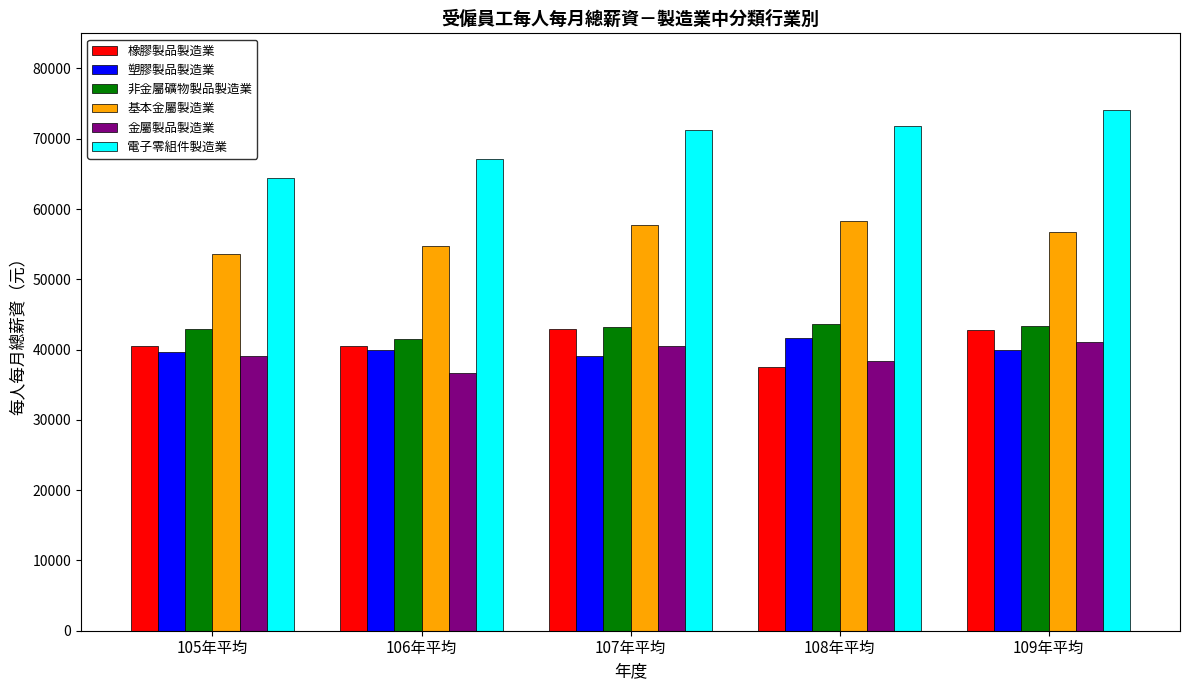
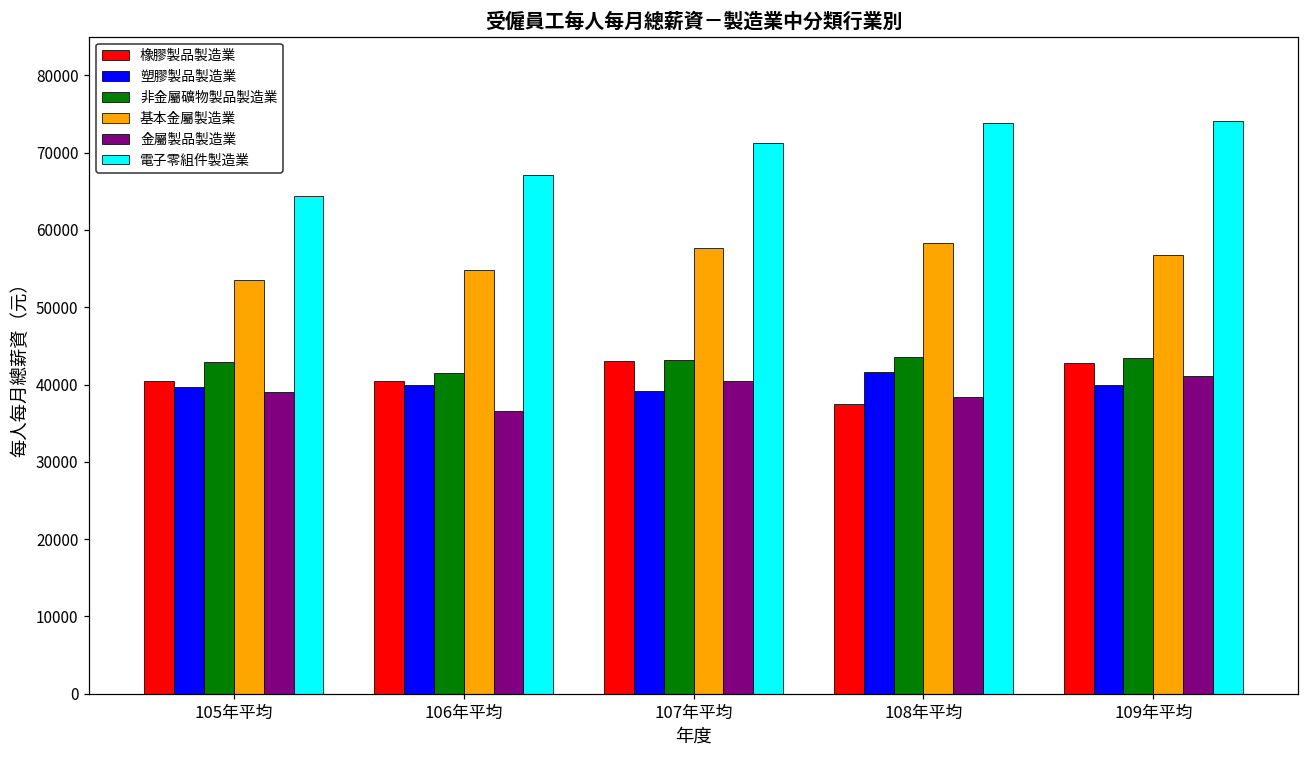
  {
    "橡膠製品製造業": {
      "105年平均": 41000,
      "106年平均": 40000,
      "107年平均": 43000,
      "108年平均": 37000,
      "109年平均": 43000
    },
    "塑膠製品製造業": {
      "105年平均": 40000,
      "106年平均": 40000,
      "107年平均": 39000,
      "108年平均": 42000,
      "109年平均": 40000
    },
    "非金屬礦物製品製造業": {
      "105年平均": 43000,
      "106年平均": 42000,
      "107年平均": 43000,
      "108年平均": 44000,
      "109年平均": 43000
    },
    "基本金屬製造業": {
      "105年平均": 54000,
      "106年平均": 55000,
      "107年平均": 58000,
      "108年平均": 58000,
      "109年平均": 57000
    },
    "金屬製品製造業": {
      "105年平均": 39000,
      "106年平均": 37000,
      "107年平均": 40000,
      "108年平均": 38000,
      "109年平均": 41000
    },
    "電子零組件製造業": {
      "105年平均": 64000,
      "106年平均": 67000,
      "107年平均": 71000,
-     "108年平均": 72000,
+     "108年平均": 74000,
      "109年平均": 74000
    }
  }
